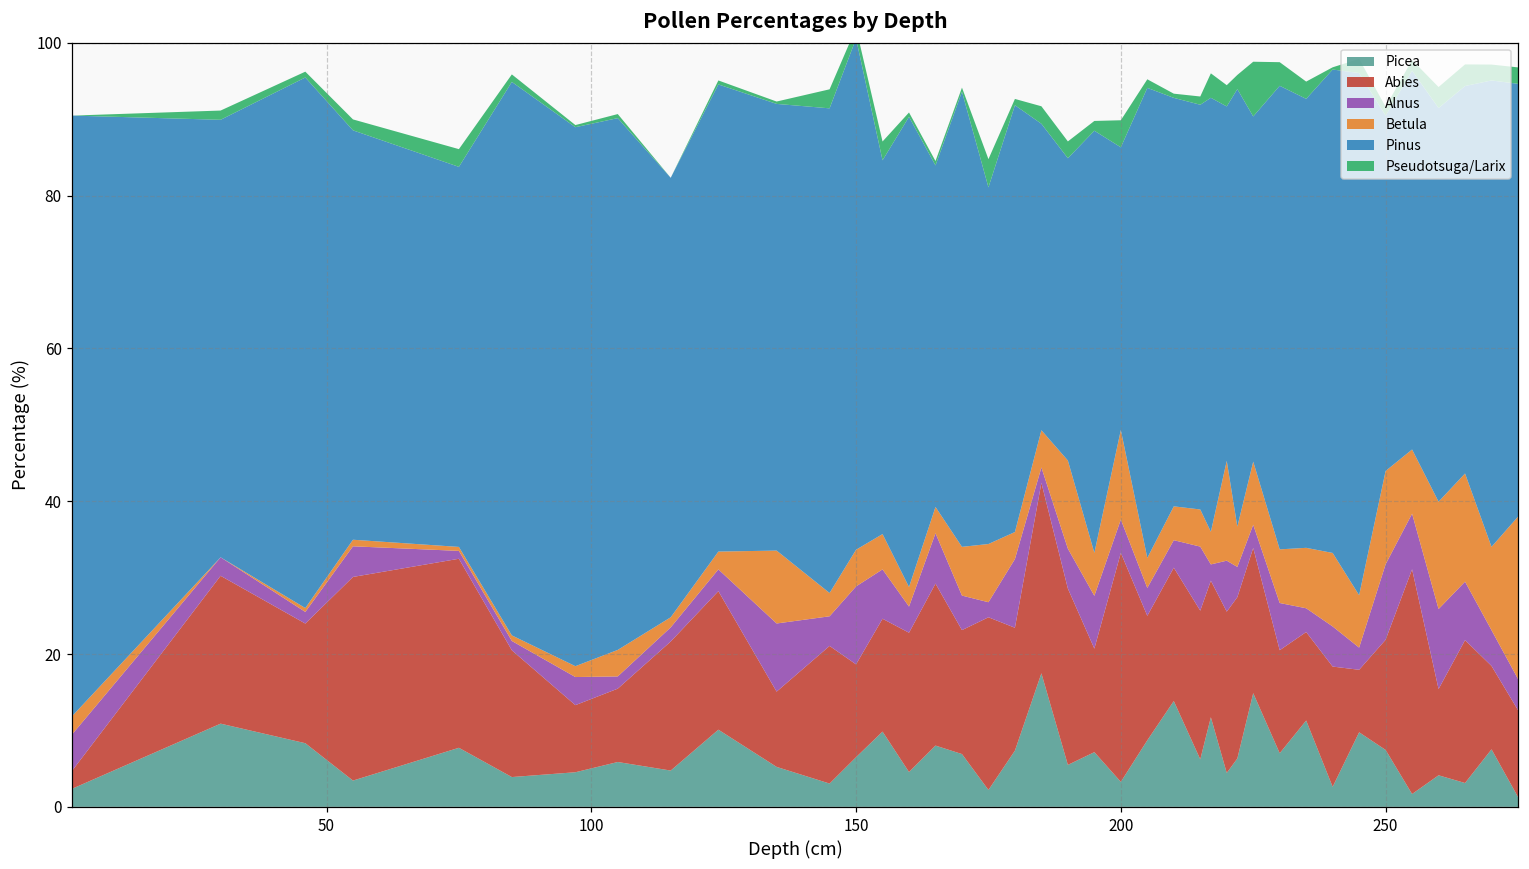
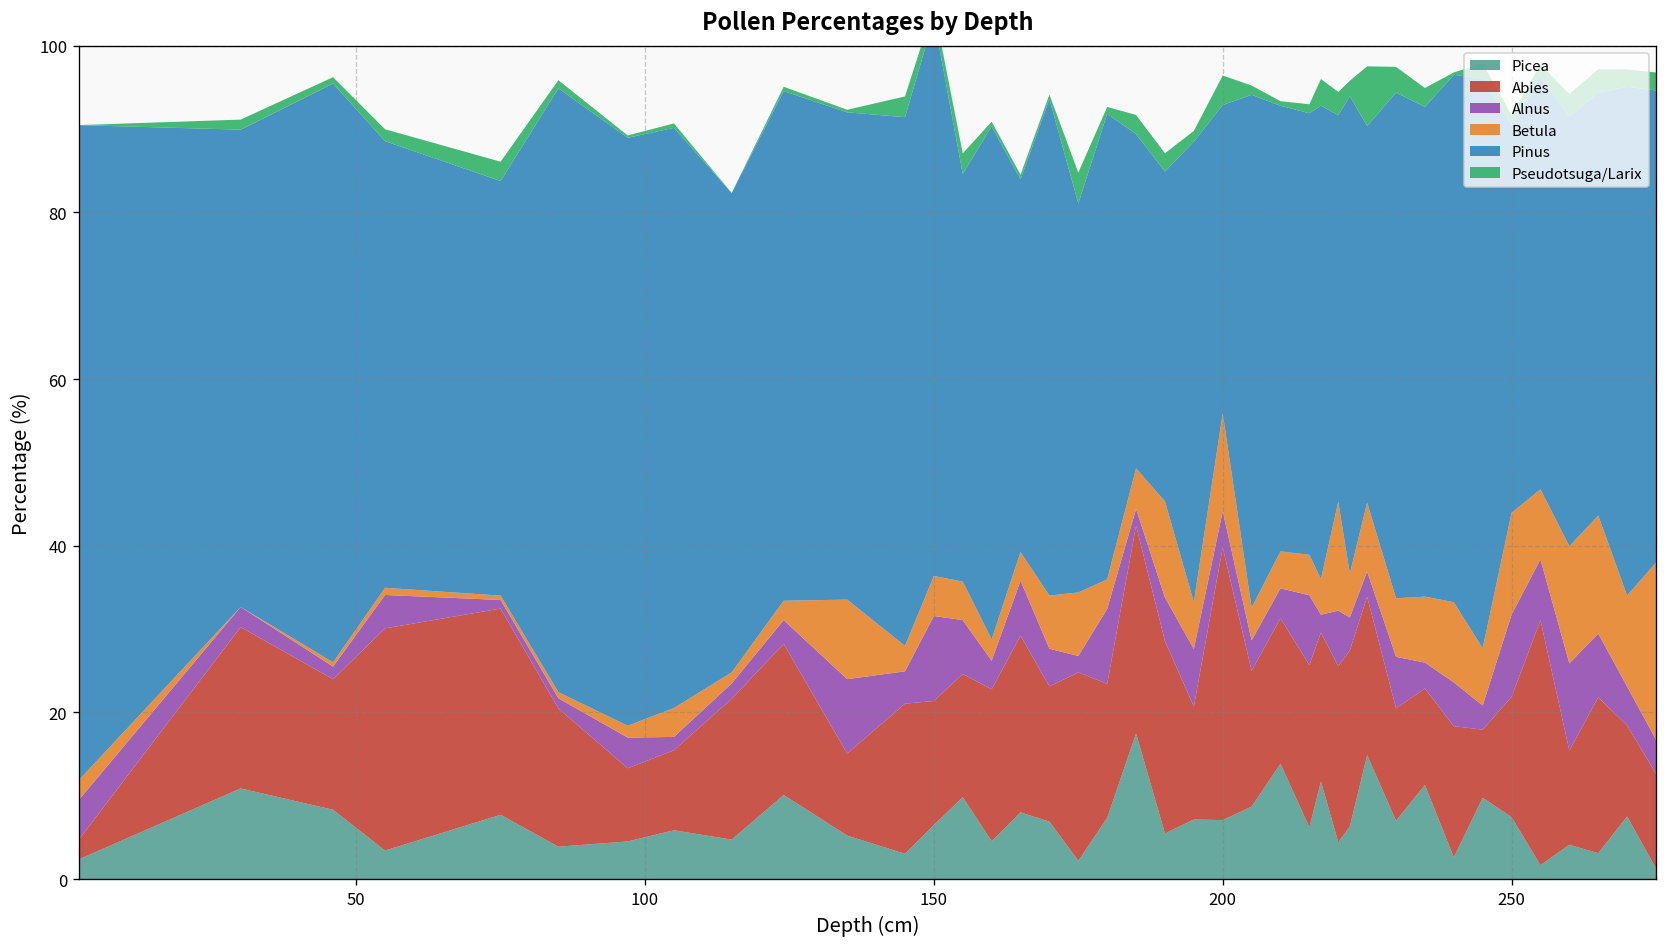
  {
    "Picea": {
      "150": 7,
-     "200": 3,
+     "200": 7,
      "250": 7
    },
    "Abies": {
-     "150": 12,
-     "200": 30,
+     "150": 15,
+     "200": 33,
      "250": 14
    },
    "Alnus": {
      "150": 10,
      "200": 4,
      "250": 10
    },
    "Betula": {
      "150": 5,
      "200": 12,
      "250": 12
    },
    "Pinus": {
      "200": 37
    },
    "Pseudotsuga/Larix": {
      "200": 4
    }
  }
